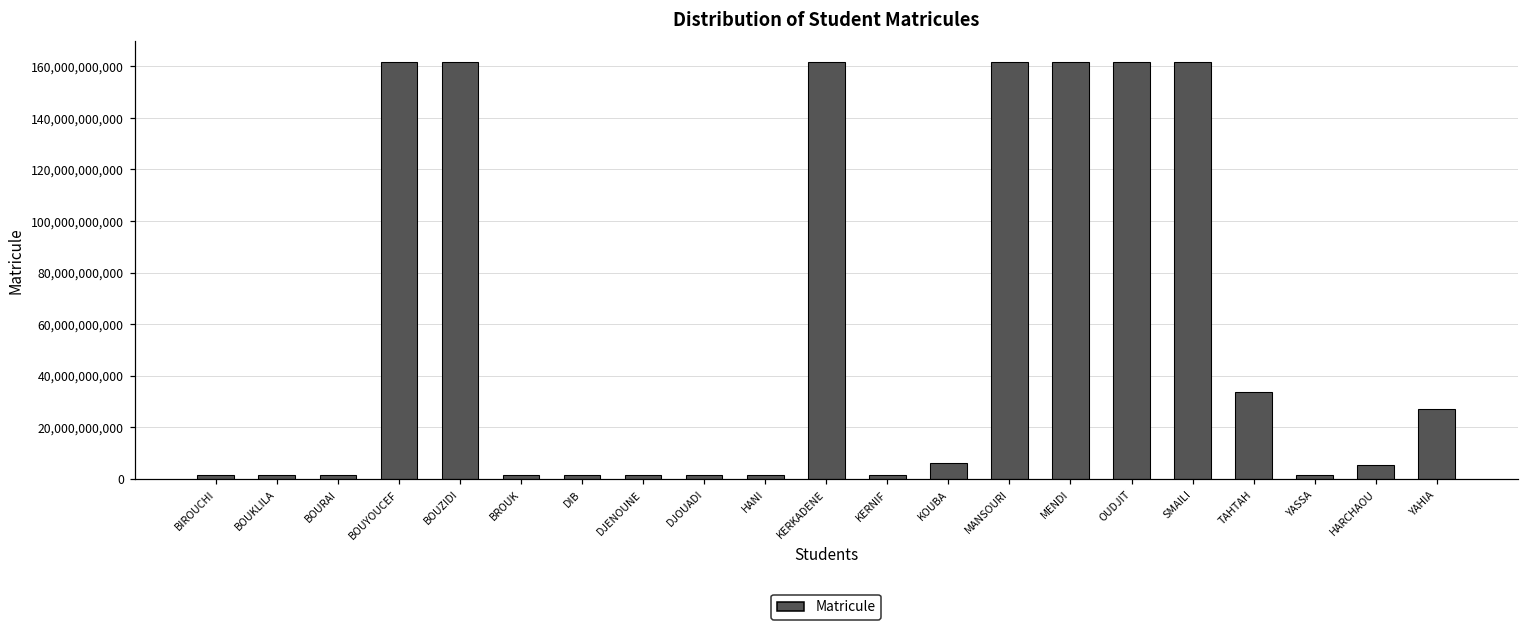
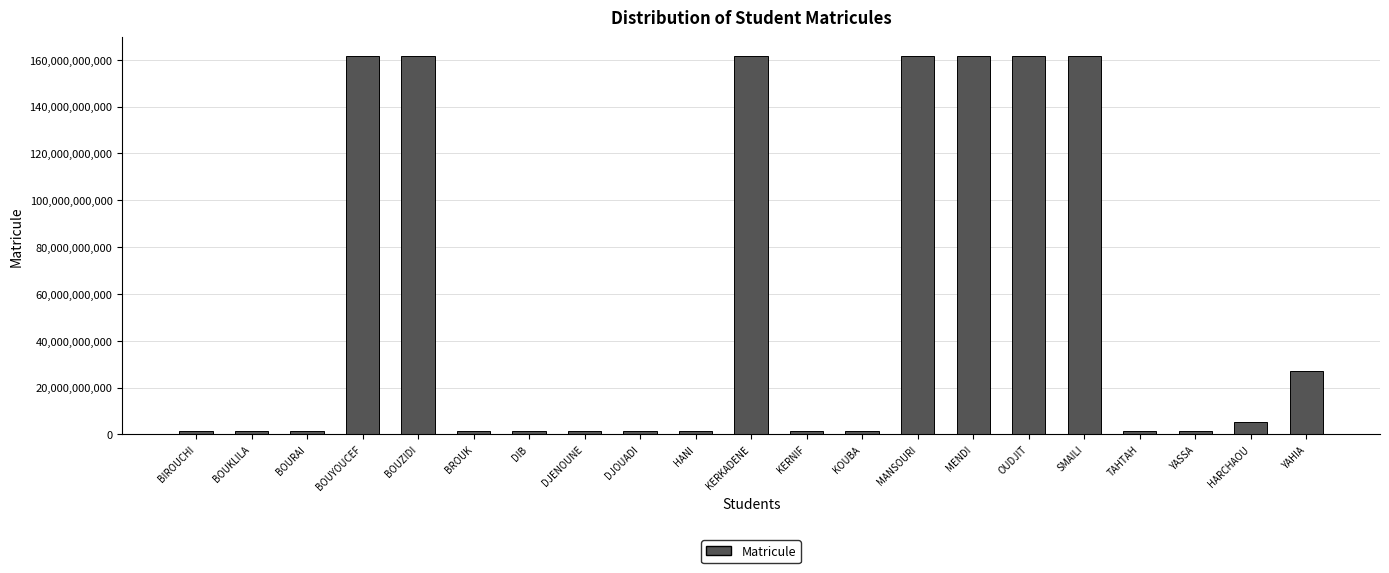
  {
    "BIROUCHI": "1,000,000,000",
    "BOUKLILA": "1,000,000,000",
    "BOURAI": "2,000,000,000",
    "BOUYOUCEF": "162,000,000,000",
    "BOUZIDI": "162,000,000,000",
    "BROUK": "2,000,000,000",
    "DIB": "1,000,000,000",
    "DJENOUNE": "1,000,000,000",
    "DJOUADI": "1,000,000,000",
    "HANI": "1,000,000,000",
    "KERKADENE": "162,000,000,000",
    "KERNIF": "1,000,000,000",
-   "KOUBA": "6,000,000,000",
+   "KOUBA": "2,000,000,000",
    "MANSOURI": "162,000,000,000",
    "MENDI": "162,000,000,000",
    "OUDJIT": "162,000,000,000",
    "SMAILI": "162,000,000,000",
-   "TAHTAH": "34,000,000,000",
+   "TAHTAH": "2,000,000,000",
    "YASSA": "2,000,000,000",
    "HARCHAOU": "5,000,000,000",
    "YAHIA": "27,000,000,000"
  }
